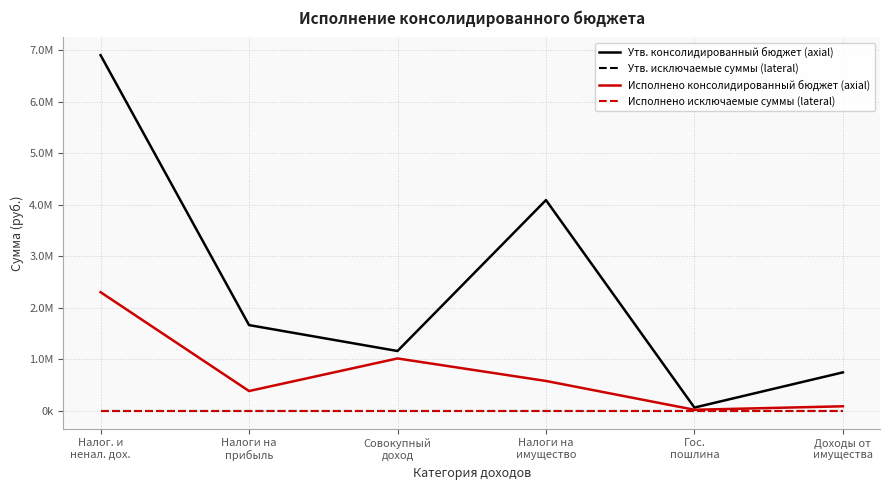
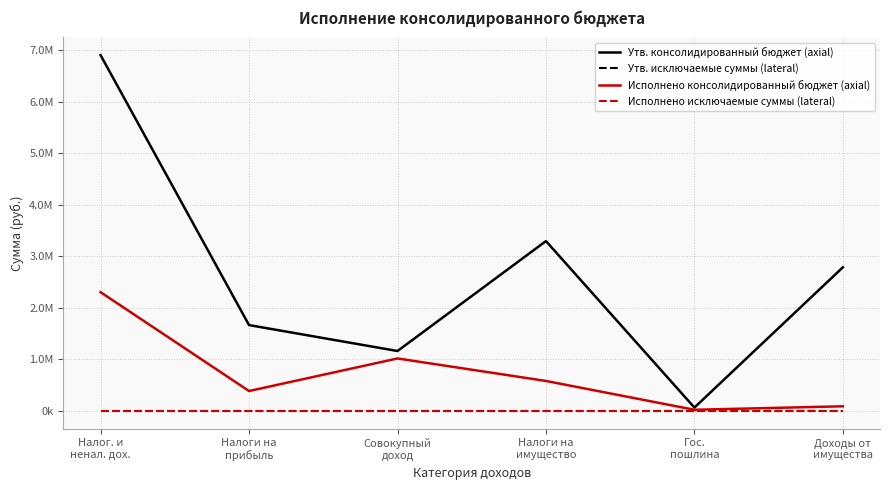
  {
    "Утв. консолидированный бюджет (axial)": {
      "Налог. и ненал. дох.": 6900000,
      "Налоги на прибыль": 1700000,
      "Совокупный доход": 1200000,
-     "Налоги на имущество": 4100000,
-     "Доходы от имущества": 700000
+     "Налоги на имущество": 3300000,
+     "Доходы от имущества": 2800000
    }
  }
